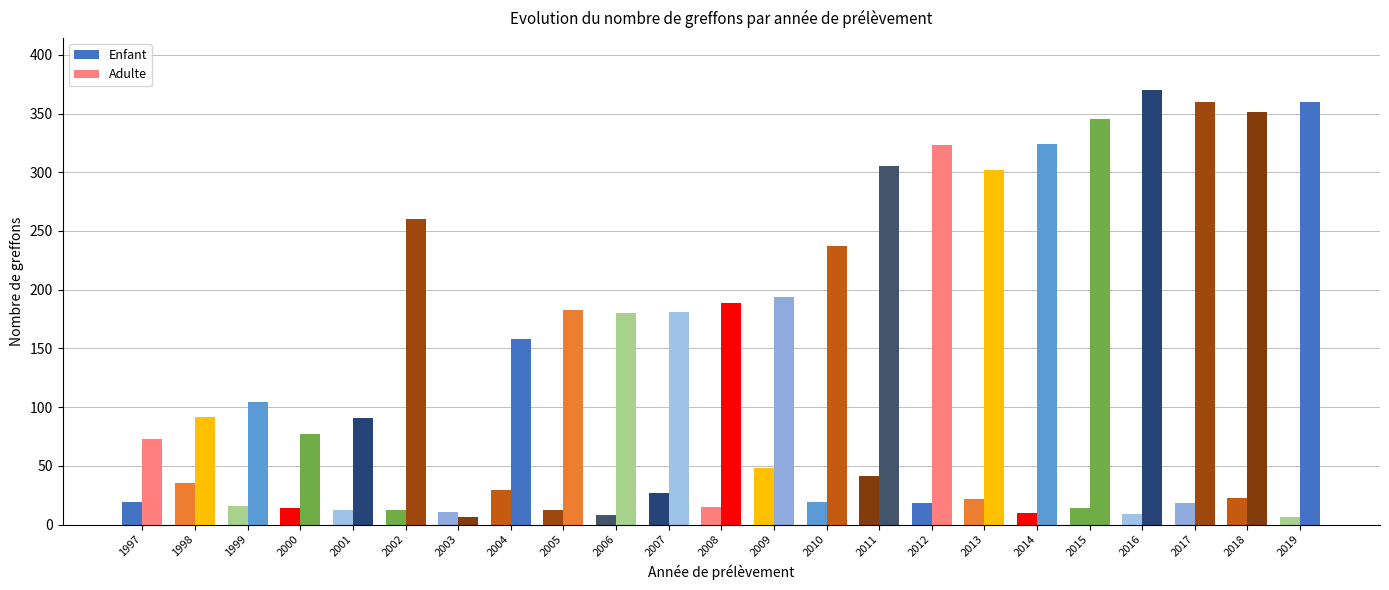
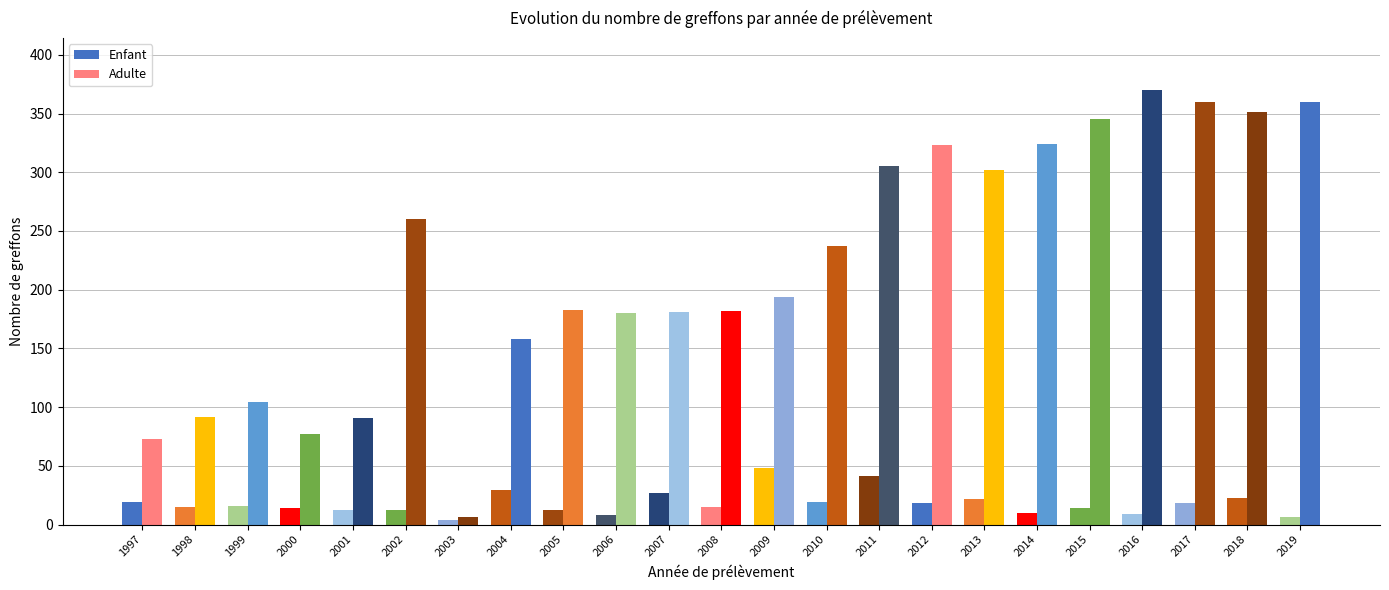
  {
    "Enfant": {
      "1997": 19,
-     "1998": 35,
+     "1998": 15,
      "1999": 16,
      "2000": 14,
      "2001": 12,
      "2002": 12,
-     "2003": 11,
+     "2003": 4,
      "2004": 29,
      "2005": 12,
      "2006": 8,
      "2007": 27,
      "2008": 15,
      "2009": 48,
      "2010": 19,
      "2011": 41,
      "2012": 18,
      "2013": 22,
      "2014": 10,
      "2015": 14,
      "2016": 9,
      "2017": 18,
      "2018": 23,
      "2019": 6
    },
    "Adulte": {
      "1997": 73,
      "1998": 92,
      "1999": 104,
      "2000": 77,
      "2001": 91,
      "2002": 260,
      "2003": 6,
      "2004": 158,
      "2005": 183,
      "2006": 180,
      "2007": 181,
-     "2008": 189,
+     "2008": 182,
      "2009": 194,
      "2010": 237,
      "2011": 305,
      "2012": 323,
      "2013": 302,
      "2014": 324,
      "2015": 345,
      "2016": 370,
      "2017": 360,
      "2018": 351,
      "2019": 360
    }
  }
